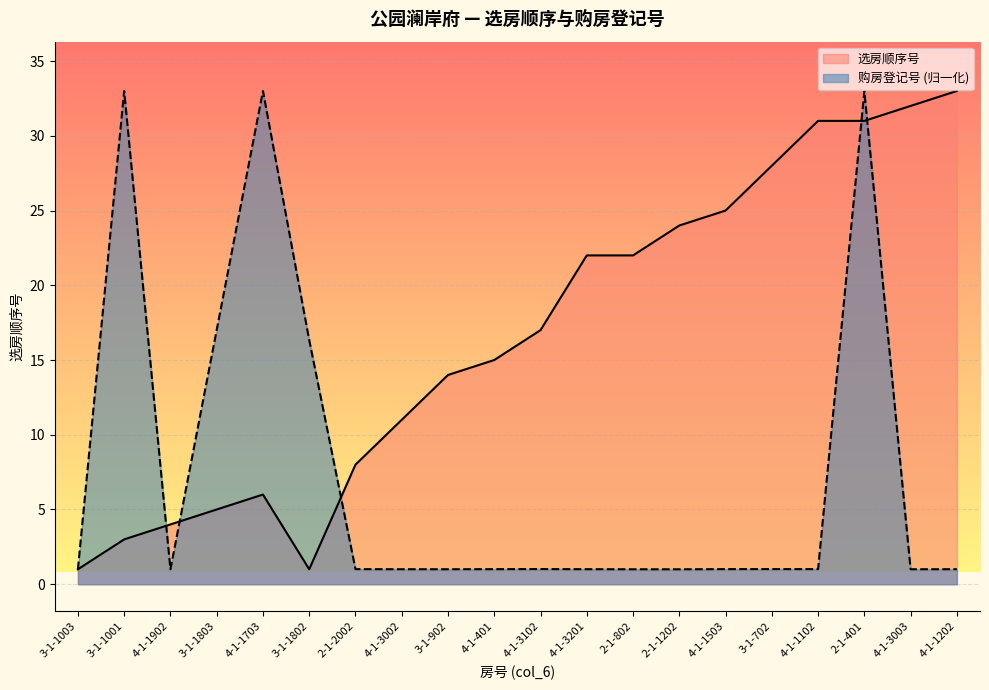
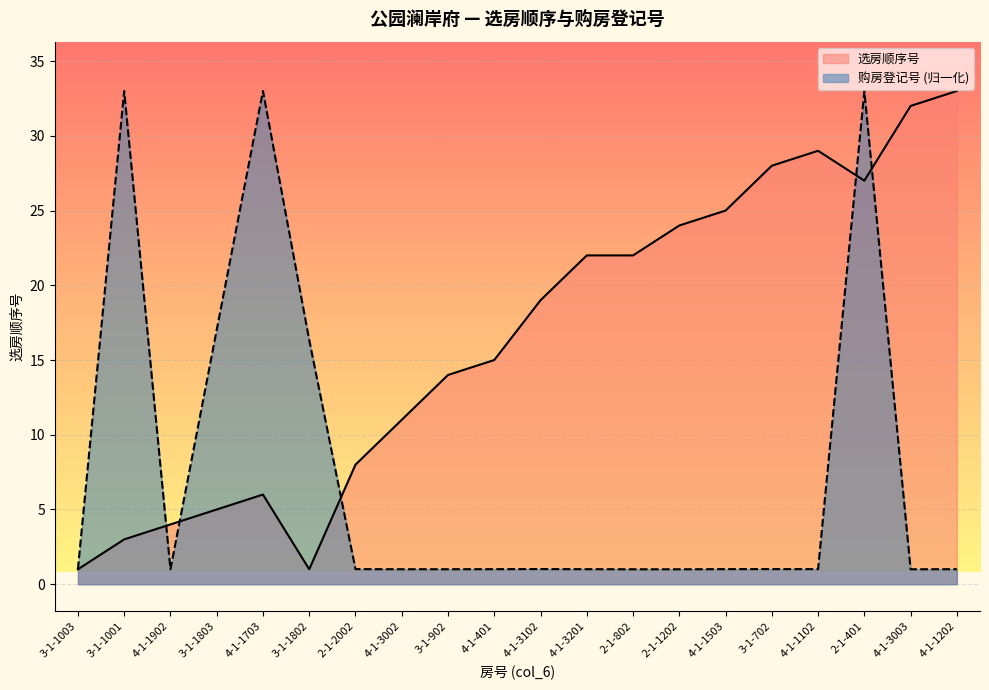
  {
    "选房顺序号": {
      "3-1-1001": 3,
      "4-1-1902": 4,
      "3-1-1803": 5,
      "4-1-1703": 6,
      "3-1-1802": 1,
      "2-1-2002": 8,
      "4-1-3002": 11,
      "3-1-902": 14,
      "4-1-401": 15,
-     "4-1-3102": 17,
+     "4-1-3102": 19,
      "4-1-3201": 22,
      "2-1-802": 22,
      "2-1-1202": 24,
      "4-1-1503": 25,
      "3-1-702": 28,
-     "4-1-1102": 31,
-     "2-1-401": 31,
+     "4-1-1102": 29,
+     "2-1-401": 27,
      "4-1-3003": 32,
      "4-1-1202": 33
    },
    "购房登记号 (归一化)": {
      "3-1-1001": 33,
      "4-1-1902": 1,
      "3-1-1803": 17,
      "4-1-1703": 33,
      "3-1-1802": 16.3,
      "2-1-2002": 1,
      "4-1-3002": 1,
      "3-1-902": 1,
      "4-1-401": 1,
      "4-1-3102": 1,
      "4-1-3201": 1,
      "2-1-802": 1,
      "2-1-1202": 1,
      "4-1-1503": 1,
      "3-1-702": 1,
      "4-1-1102": 1,
      "2-1-401": 33,
      "4-1-3003": 1,
      "4-1-1202": 1
    }
  }
